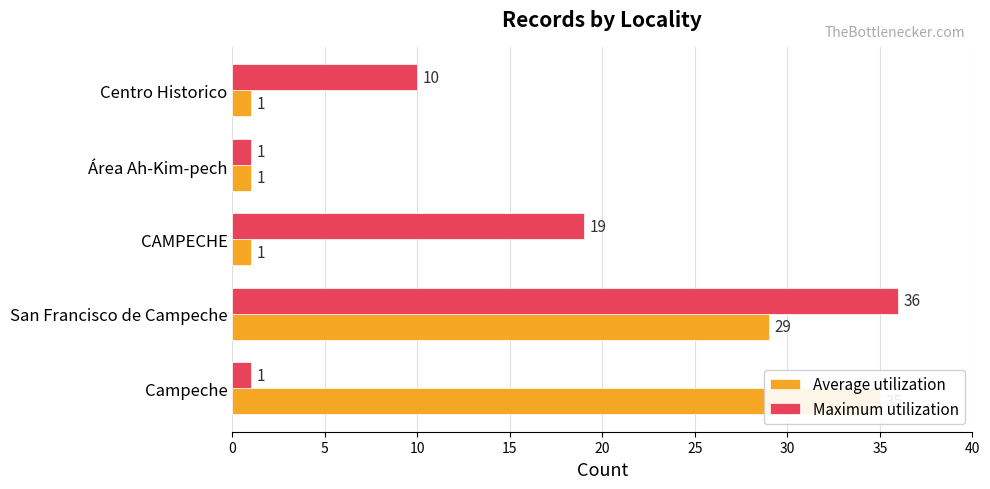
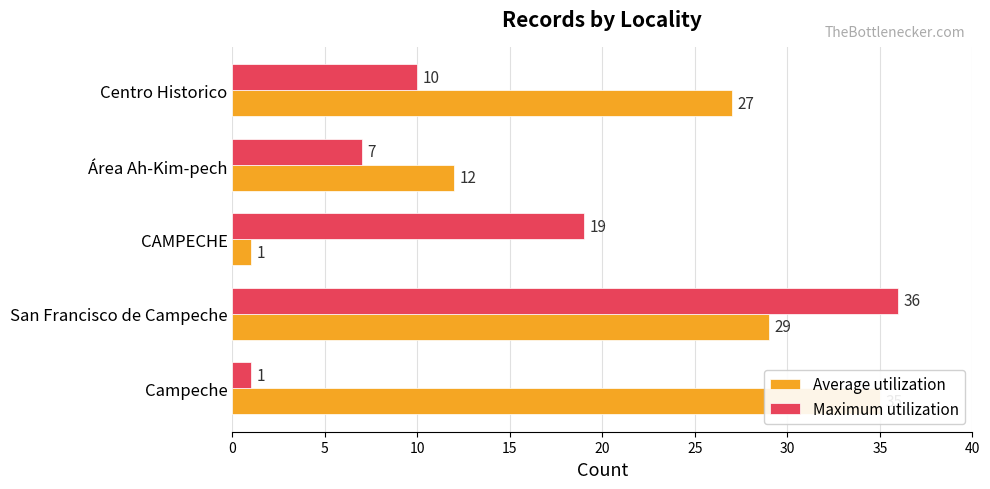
  {
    "Average utilization": {
-     "Centro Historico": 1,
-     "Área Ah-Kim-pech": 1,
+     "Centro Historico": 27,
+     "Área Ah-Kim-pech": 12,
      "CAMPECHE": 1,
      "San Francisco de Campeche": 29
    },
    "Maximum utilization": {
      "Centro Historico": 10,
-     "Área Ah-Kim-pech": 1,
+     "Área Ah-Kim-pech": 7,
      "CAMPECHE": 19,
      "San Francisco de Campeche": 36,
      "Campeche": 1
    }
  }
